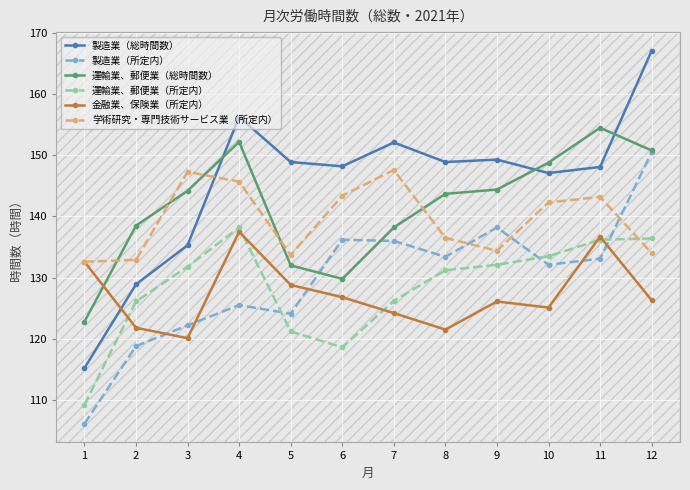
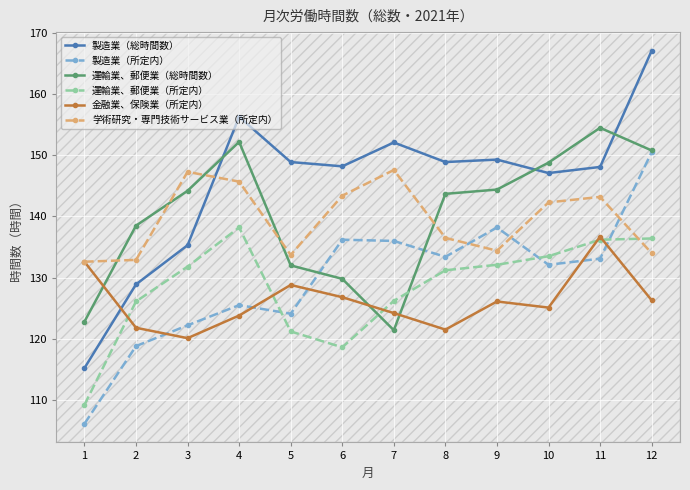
  {
    "製造業（総時間数）": {
      "1": 115,
      "2": 129,
      "3": 135,
      "5": 149,
      "6": 148,
      "7": 152,
      "8": 149,
      "9": 149,
      "10": 147,
      "11": 148,
      "12": 167
    },
    "製造業（所定内）": {
      "1": 106,
      "2": 119,
      "3": 122,
      "4": 126,
      "5": 124,
      "6": 136,
      "7": 136,
      "8": 133,
      "9": 138,
      "10": 132,
      "11": 133
    },
    "運輸業、郵便業（総時間数）": {
      "1": 123,
      "2": 139,
      "3": 144,
      "4": 152,
      "5": 132,
      "6": 130,
-     "7": 138,
+     "7": 121,
      "8": 144,
      "9": 144,
      "10": 149,
      "11": 155
    },
    "運輸業、郵便業（所定内）": {
      "1": 109,
      "2": 126,
      "3": 132,
      "4": 138,
      "5": 121,
      "6": 119,
      "7": 126,
      "8": 131,
      "9": 132,
      "10": 134,
      "11": 136,
      "12": 136
    },
    "金融業、保険業（所定内）": {
      "2": 122,
      "3": 120,
-     "4": 138,
+     "4": 124,
      "5": 129,
      "6": 127,
      "7": 124,
      "8": 122,
      "9": 126,
      "10": 125,
      "11": 137,
      "12": 126
    },
    "学術研究・専門技術サービス業（所定内）": {
      "2": 133,
      "3": 147,
      "4": 146,
      "5": 134,
      "6": 143,
      "7": 148,
      "8": 137,
      "9": 134,
      "10": 142,
      "11": 143,
      "12": 134
    }
  }
